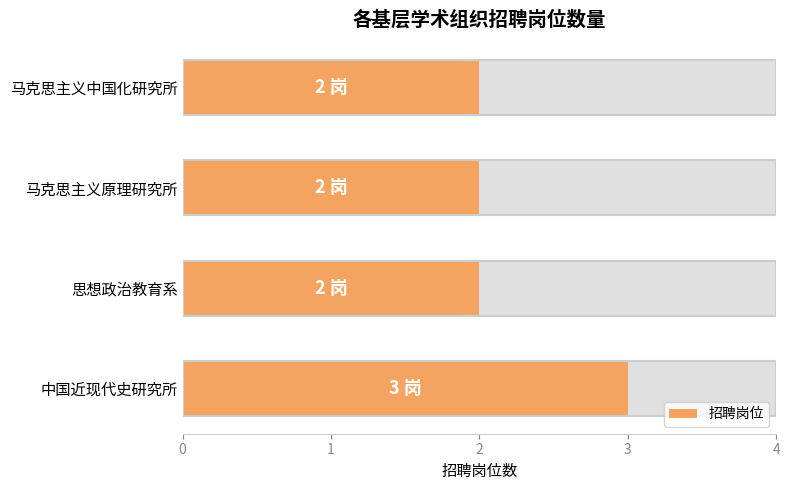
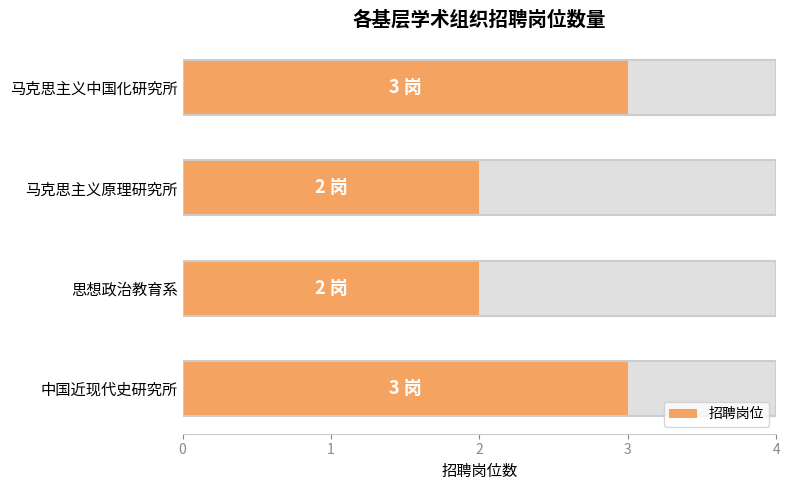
  {
    "招聘岗位": {
-     "马克思主义中国化研究所": 2
+     "马克思主义中国化研究所": 3
    }
  }
